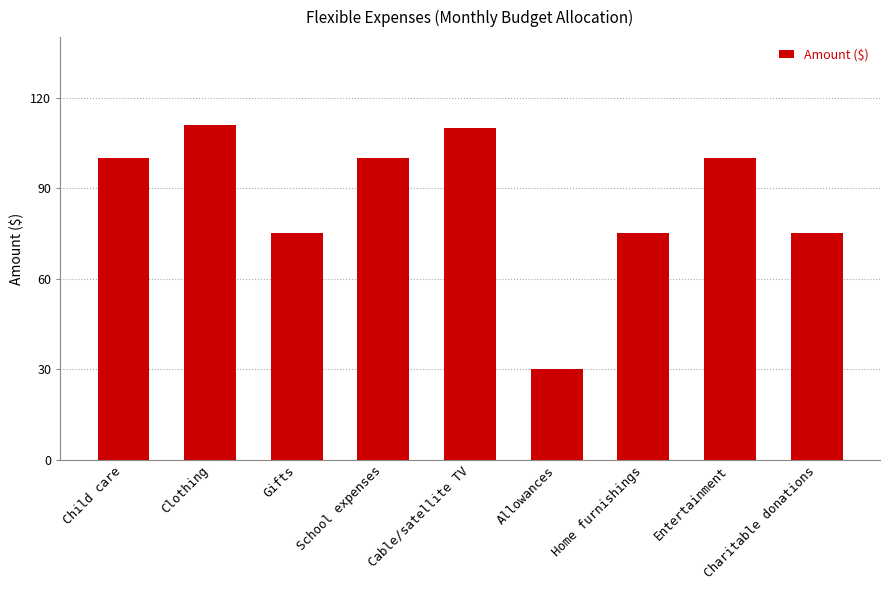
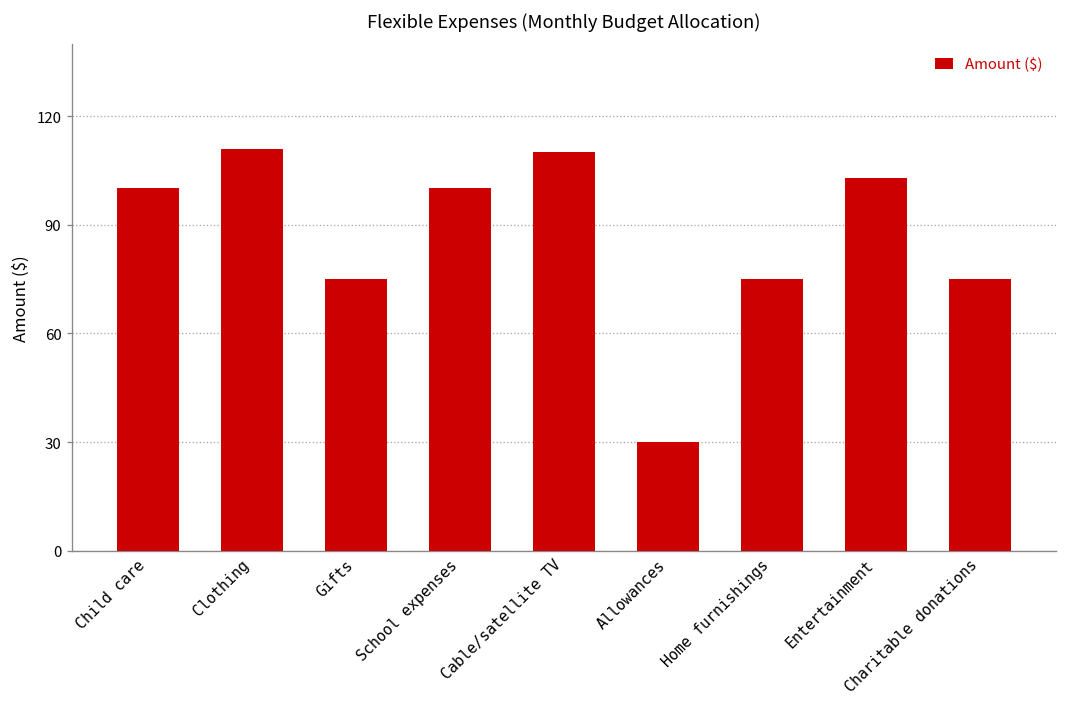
  {
    "Child care": 100,
    "Clothing": 111,
    "Gifts": 75,
    "School expenses": 100,
    "Cable/satellite TV": 110,
    "Allowances": 30,
    "Home furnishings": 75,
-   "Entertainment": 100,
+   "Entertainment": 103,
    "Charitable donations": 75
  }
